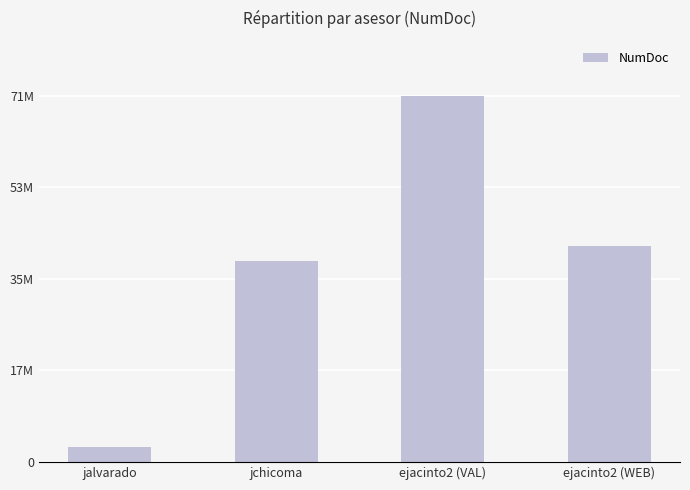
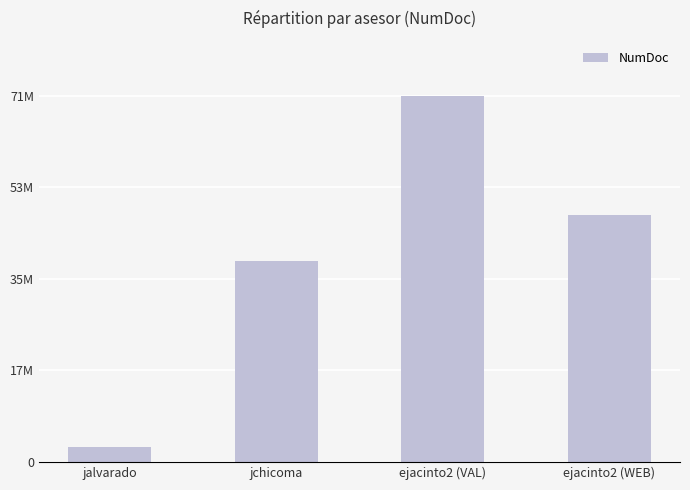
  {
    "jalvarado": 3000000,
    "jchicoma": 39000000,
    "ejacinto2 (VAL)": 71000000,
-   "ejacinto2 (WEB)": 42000000
+   "ejacinto2 (WEB)": 48000000
  }
